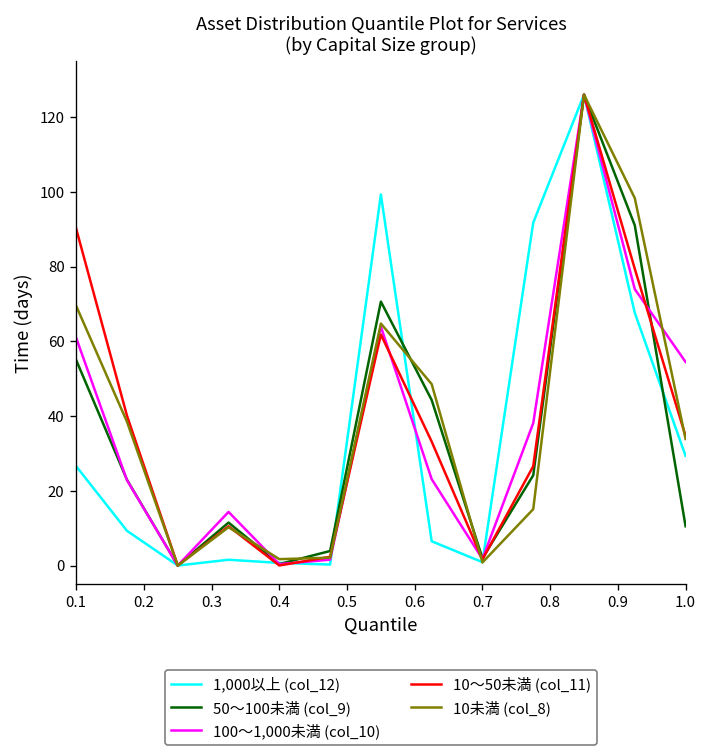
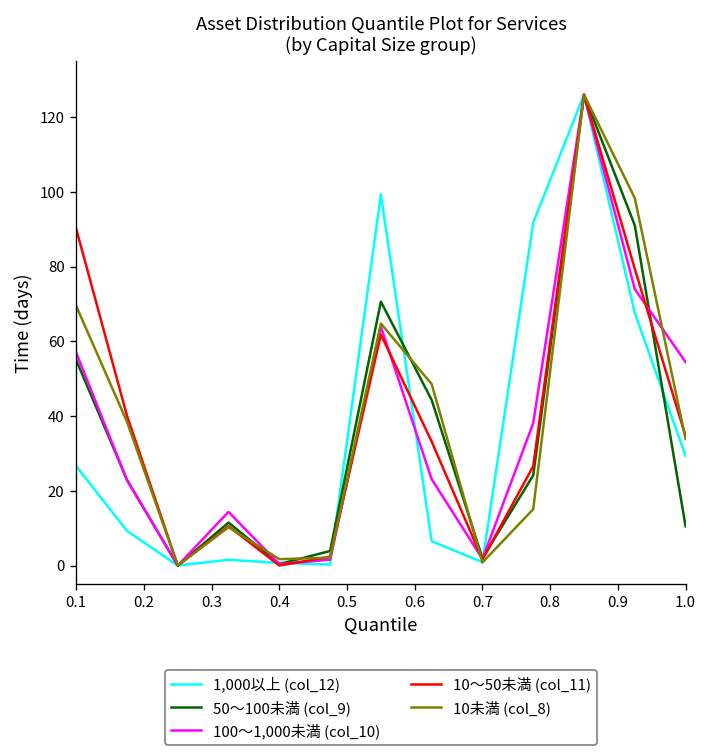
  {
    "1,000以上 (col_12)": {
      "0.1": 27,
      "1.0": 29
    },
    "50～100未満 (col_9)": {
      "0.1": 55,
      "1.0": 11
    },
    "100～1,000未満 (col_10)": {
-     "0.1": 61,
+     "0.1": 57,
      "1.0": 54
    },
    "10～50未満 (col_11)": {
      "0.1": 90
    },
    "10未満 (col_8)": {
      "0.1": 69,
      "0.4": 2
    }
  }
